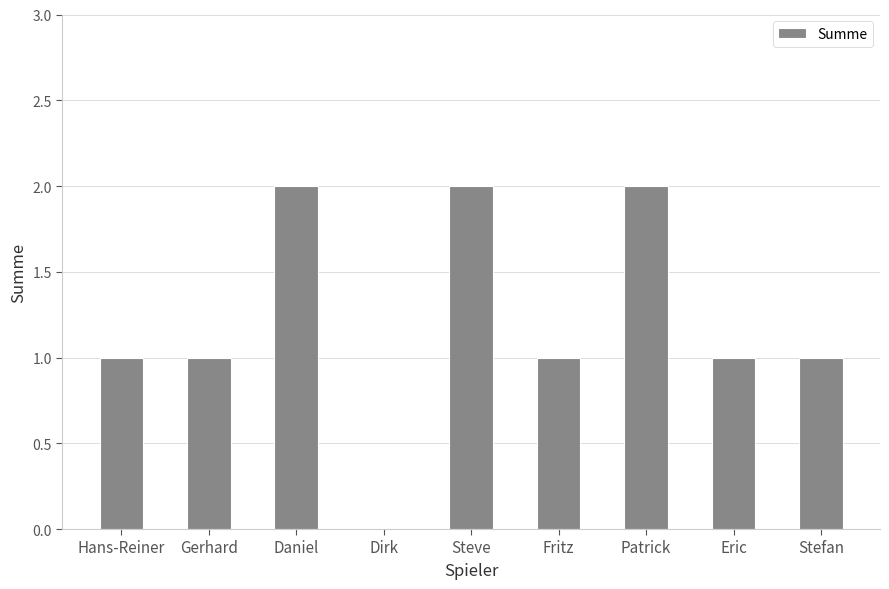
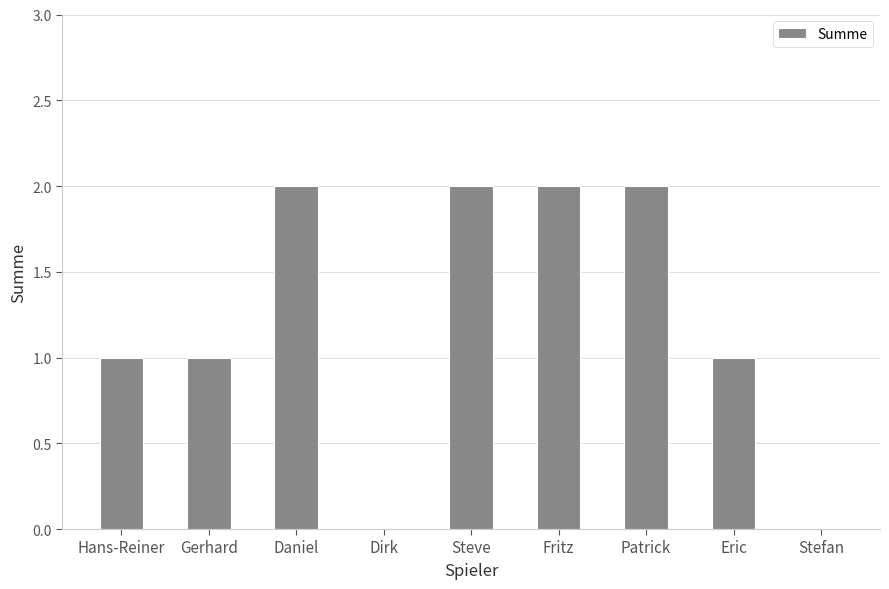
  {
    "Hans-Reiner": 1,
    "Gerhard": 1,
    "Daniel": 2,
    "Dirk": 0,
    "Steve": 2,
-   "Fritz": 1,
+   "Fritz": 2,
    "Patrick": 2,
    "Eric": 1,
-   "Stefan": 1
+   "Stefan": 0
  }
